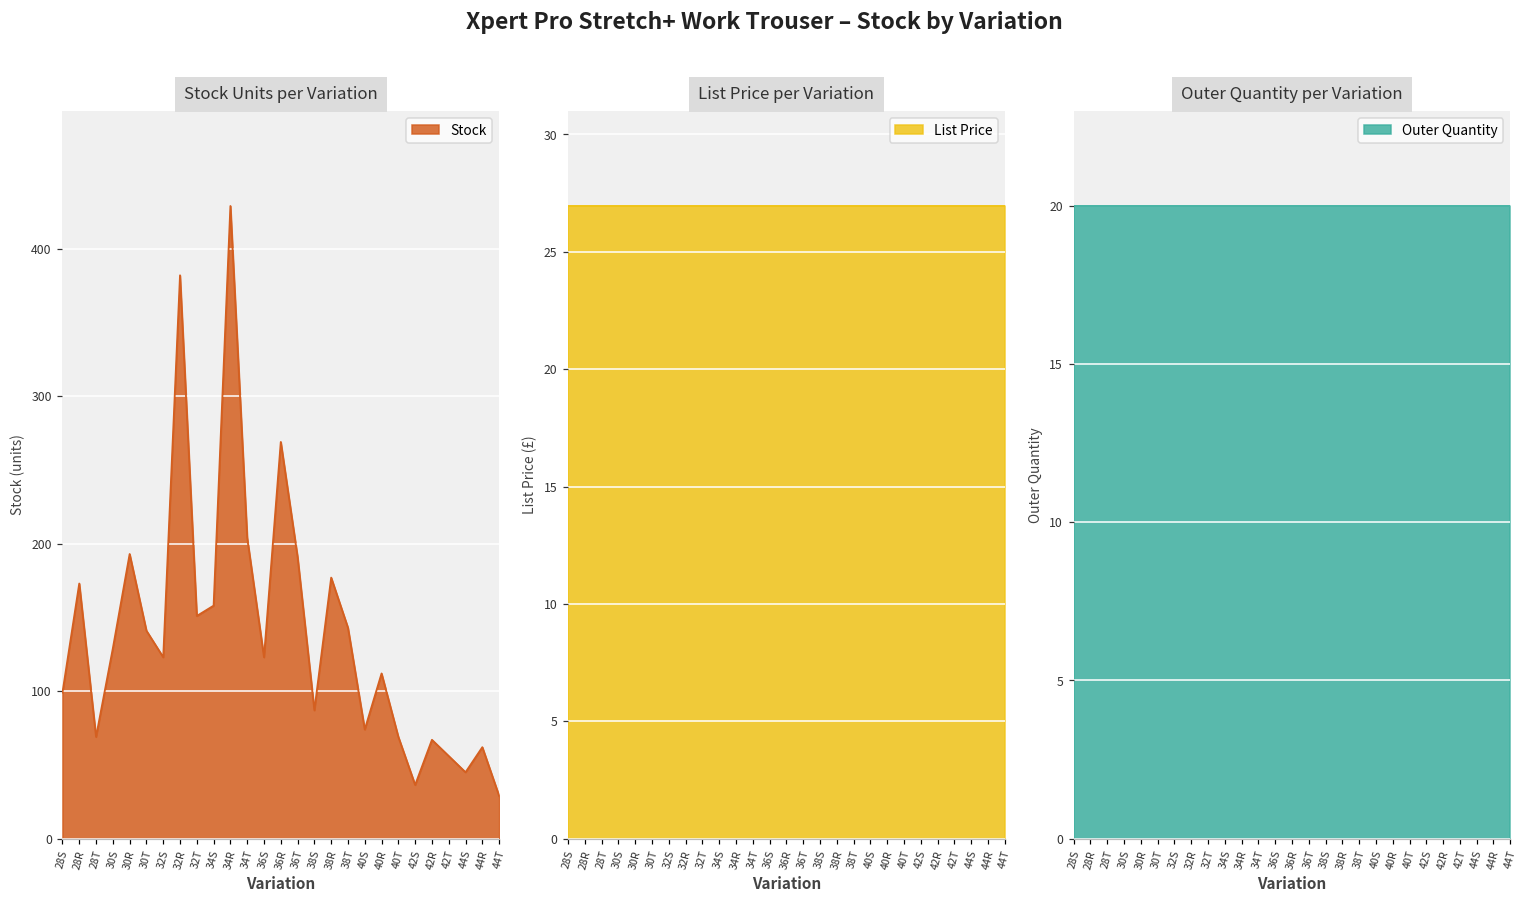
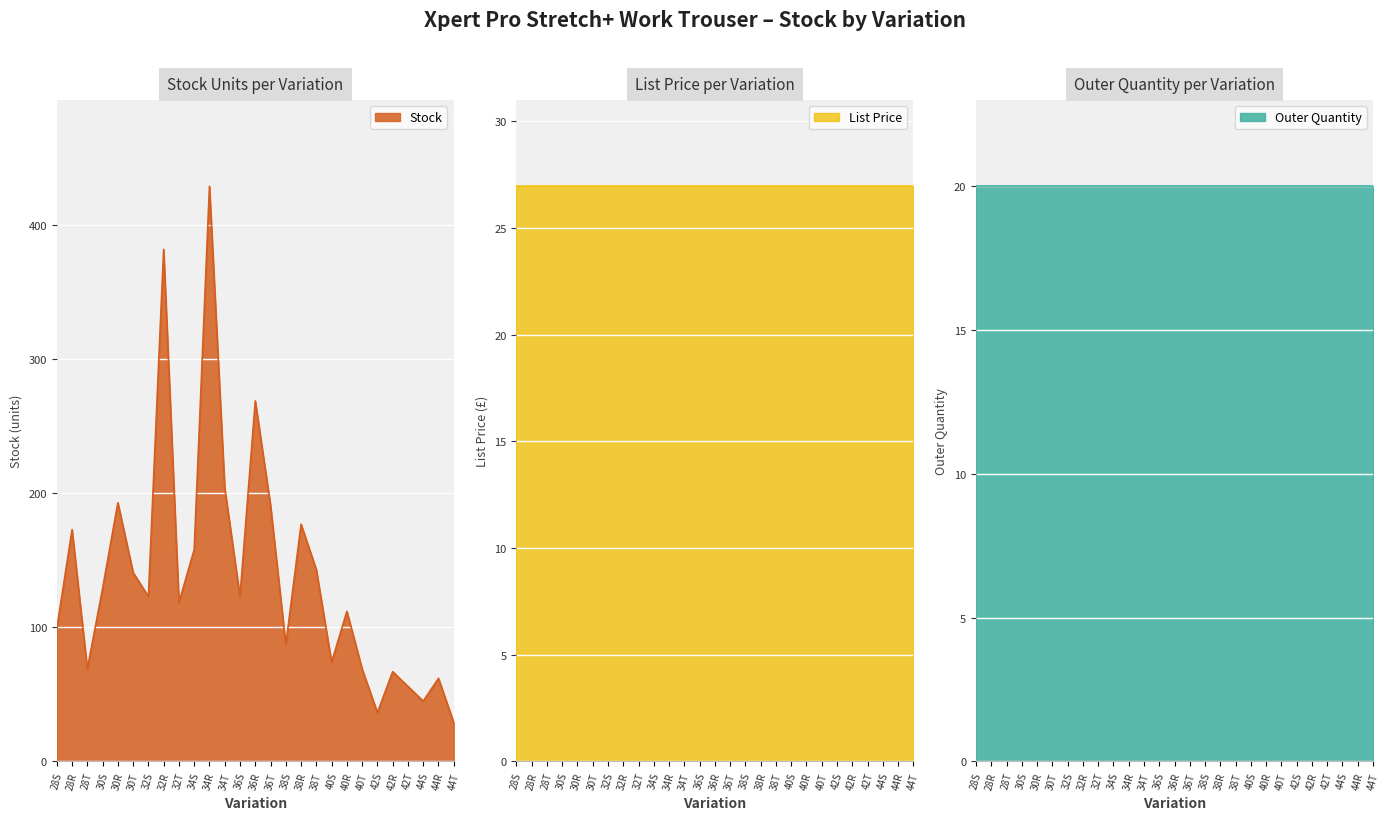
  {
    "Stock Units per Variation": {
      "28S": 99,
      "28R": 173,
      "28T": 69,
      "30S": 129,
      "30R": 193,
      "30T": 141,
      "32S": 123,
      "32R": 382,
-     "32T": 151,
+     "32T": 119,
      "34S": 158,
      "34R": 429,
      "34T": 204,
      "36S": 123,
      "36R": 269,
      "36T": 191,
      "38S": 87,
      "38R": 177,
      "38T": 143,
      "40S": 74,
      "40R": 112,
      "40T": 69,
      "42S": 36,
      "42R": 67,
      "42T": 56,
      "44S": 45,
      "44R": 62,
      "44T": 29
    },
    "List Price per Variation": {
      "28S": 27.0,
      "28R": 27.0,
      "28T": 27.0,
      "30S": 27.0,
      "30R": 27.0,
      "30T": 27.0,
      "32S": 27.0,
      "32R": 27.0,
      "32T": 27.0,
      "34S": 27.0,
      "34R": 27.0,
      "34T": 27.0,
      "36S": 27.0,
      "36R": 27.0,
      "36T": 27.0,
      "38S": 27.0,
      "38R": 27.0,
      "38T": 27.0,
      "40S": 27.0,
      "40R": 27.0,
      "40T": 27.0,
      "42S": 27.0,
      "42R": 27.0,
      "42T": 27.0,
      "44S": 27.0,
      "44R": 27.0,
      "44T": 27.0
    },
    "Outer Quantity per Variation": {
      "28S": 20.0,
      "28R": 20.0,
      "28T": 20.0,
      "30S": 20.0,
      "30R": 20.0,
      "30T": 20.0,
      "32S": 20.0,
      "32R": 20.0,
      "32T": 20.0,
      "34S": 20.0,
      "34R": 20.0,
      "34T": 20.0,
      "36S": 20.0,
      "36R": 20.0,
      "36T": 20.0,
      "38S": 20.0,
      "38R": 20.0,
      "38T": 20.0,
      "40S": 20.0,
      "40R": 20.0,
      "40T": 20.0,
      "42S": 20.0,
      "42R": 20.0,
      "42T": 20.0,
      "44S": 20.0,
      "44R": 20.0,
      "44T": 20.0
    }
  }
